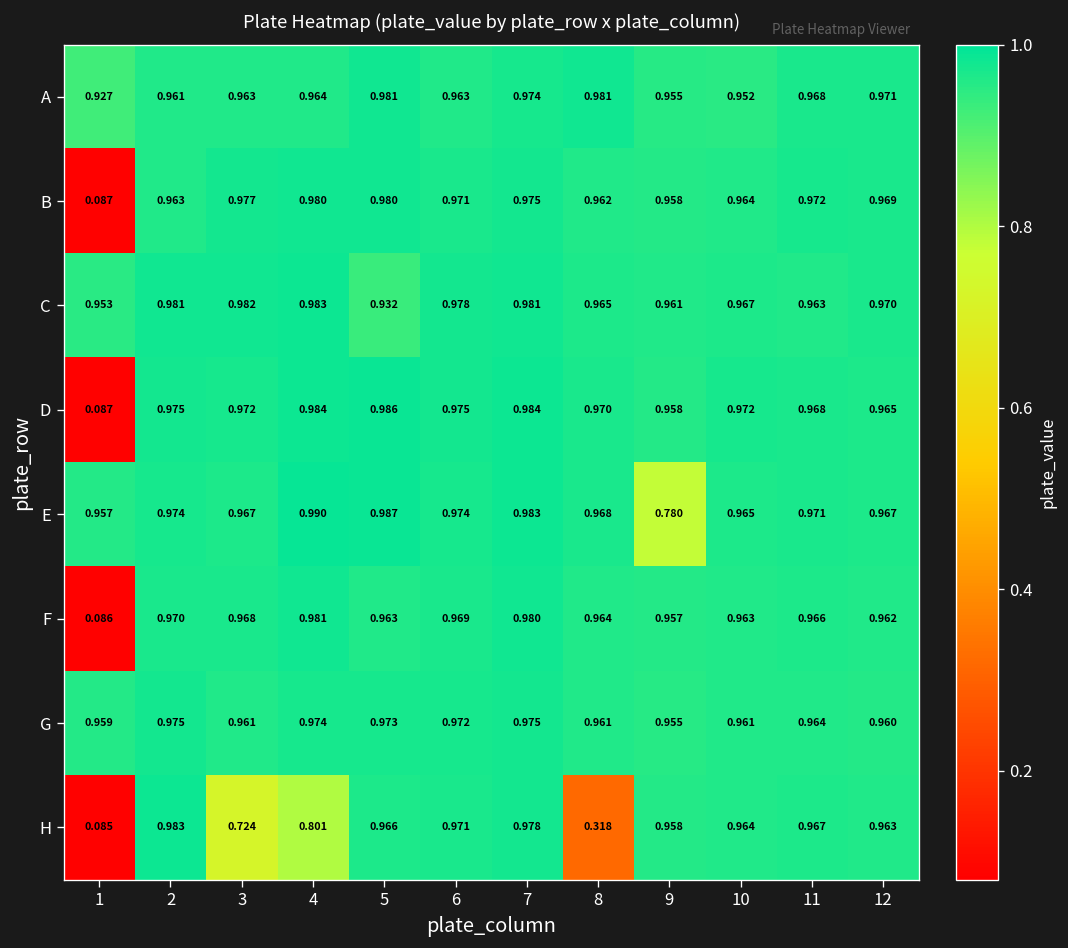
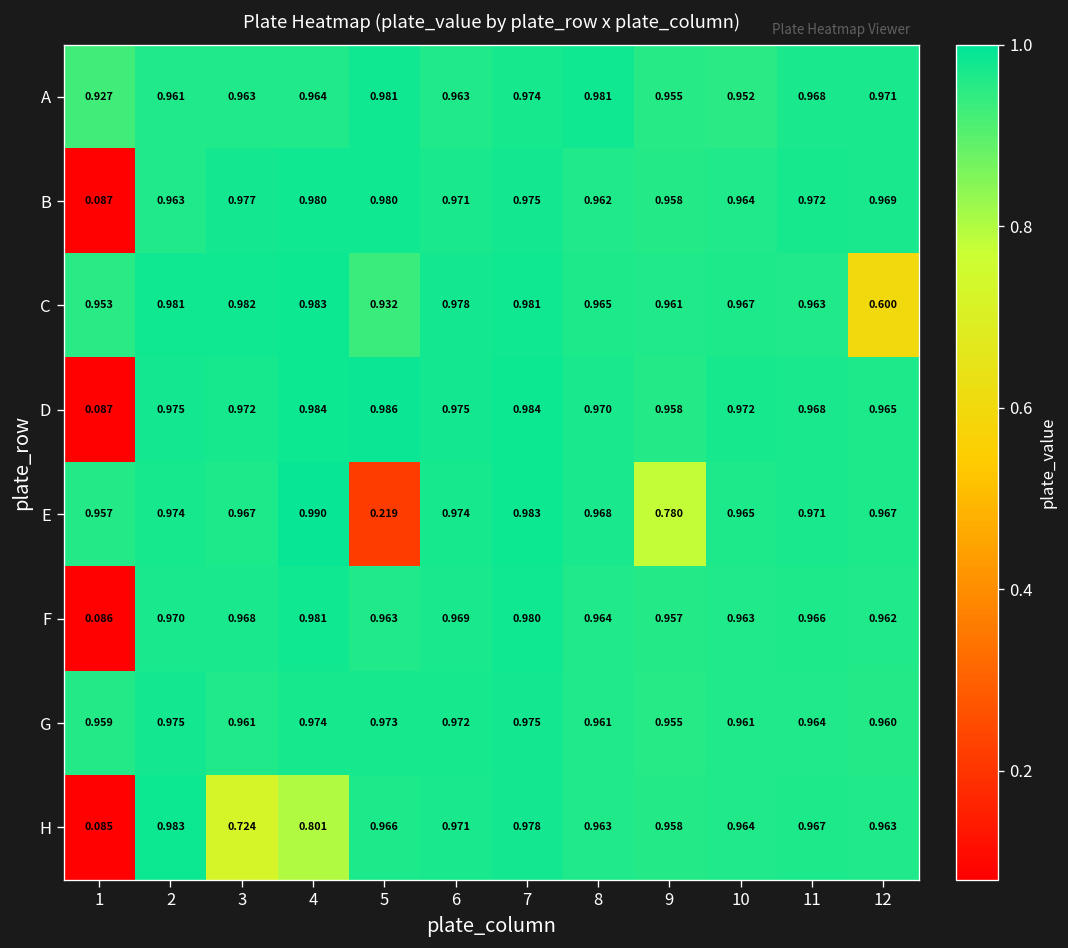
  {
    "A": {
      "1": 0.927,
      "2": 0.961,
      "3": 0.963,
      "4": 0.964,
      "5": 0.981,
      "6": 0.963,
      "7": 0.974,
      "8": 0.981,
      "9": 0.955,
      "10": 0.952,
      "11": 0.968,
      "12": 0.971
    },
    "B": {
      "1": 0.087,
      "2": 0.963,
      "3": 0.977,
      "4": 0.980,
      "5": 0.980,
      "6": 0.971,
      "7": 0.975,
      "8": 0.962,
      "9": 0.958,
      "10": 0.964,
      "11": 0.972,
      "12": 0.969
    },
    "C": {
      "1": 0.953,
      "2": 0.981,
      "3": 0.982,
      "4": 0.983,
      "5": 0.932,
      "6": 0.978,
      "7": 0.981,
      "8": 0.965,
      "9": 0.961,
      "10": 0.967,
      "11": 0.963,
-     "12": 0.970
+     "12": 0.600
    },
    "D": {
      "1": 0.087,
      "2": 0.975,
      "3": 0.972,
      "4": 0.984,
      "5": 0.986,
      "6": 0.975,
      "7": 0.984,
      "8": 0.970,
      "9": 0.958,
      "10": 0.972,
      "11": 0.968,
      "12": 0.965
    },
    "E": {
      "1": 0.957,
      "2": 0.974,
      "3": 0.967,
      "4": 0.990,
-     "5": 0.987,
+     "5": 0.219,
      "6": 0.974,
      "7": 0.983,
      "8": 0.968,
      "9": 0.780,
      "10": 0.965,
      "11": 0.971,
      "12": 0.967
    },
    "F": {
      "1": 0.086,
      "2": 0.970,
      "3": 0.968,
      "4": 0.981,
      "5": 0.963,
      "6": 0.969,
      "7": 0.980,
      "8": 0.964,
      "9": 0.957,
      "10": 0.963,
      "11": 0.966,
      "12": 0.962
    },
    "G": {
      "1": 0.959,
      "2": 0.975,
      "3": 0.961,
      "4": 0.974,
      "5": 0.973,
      "6": 0.972,
      "7": 0.975,
      "8": 0.961,
      "9": 0.955,
      "10": 0.961,
      "11": 0.964,
      "12": 0.960
    },
    "H": {
      "1": 0.085,
      "2": 0.983,
      "3": 0.724,
      "4": 0.801,
      "5": 0.966,
      "6": 0.971,
      "7": 0.978,
-     "8": 0.318,
+     "8": 0.963,
      "9": 0.958,
      "10": 0.964,
      "11": 0.967,
      "12": 0.963
    }
  }
